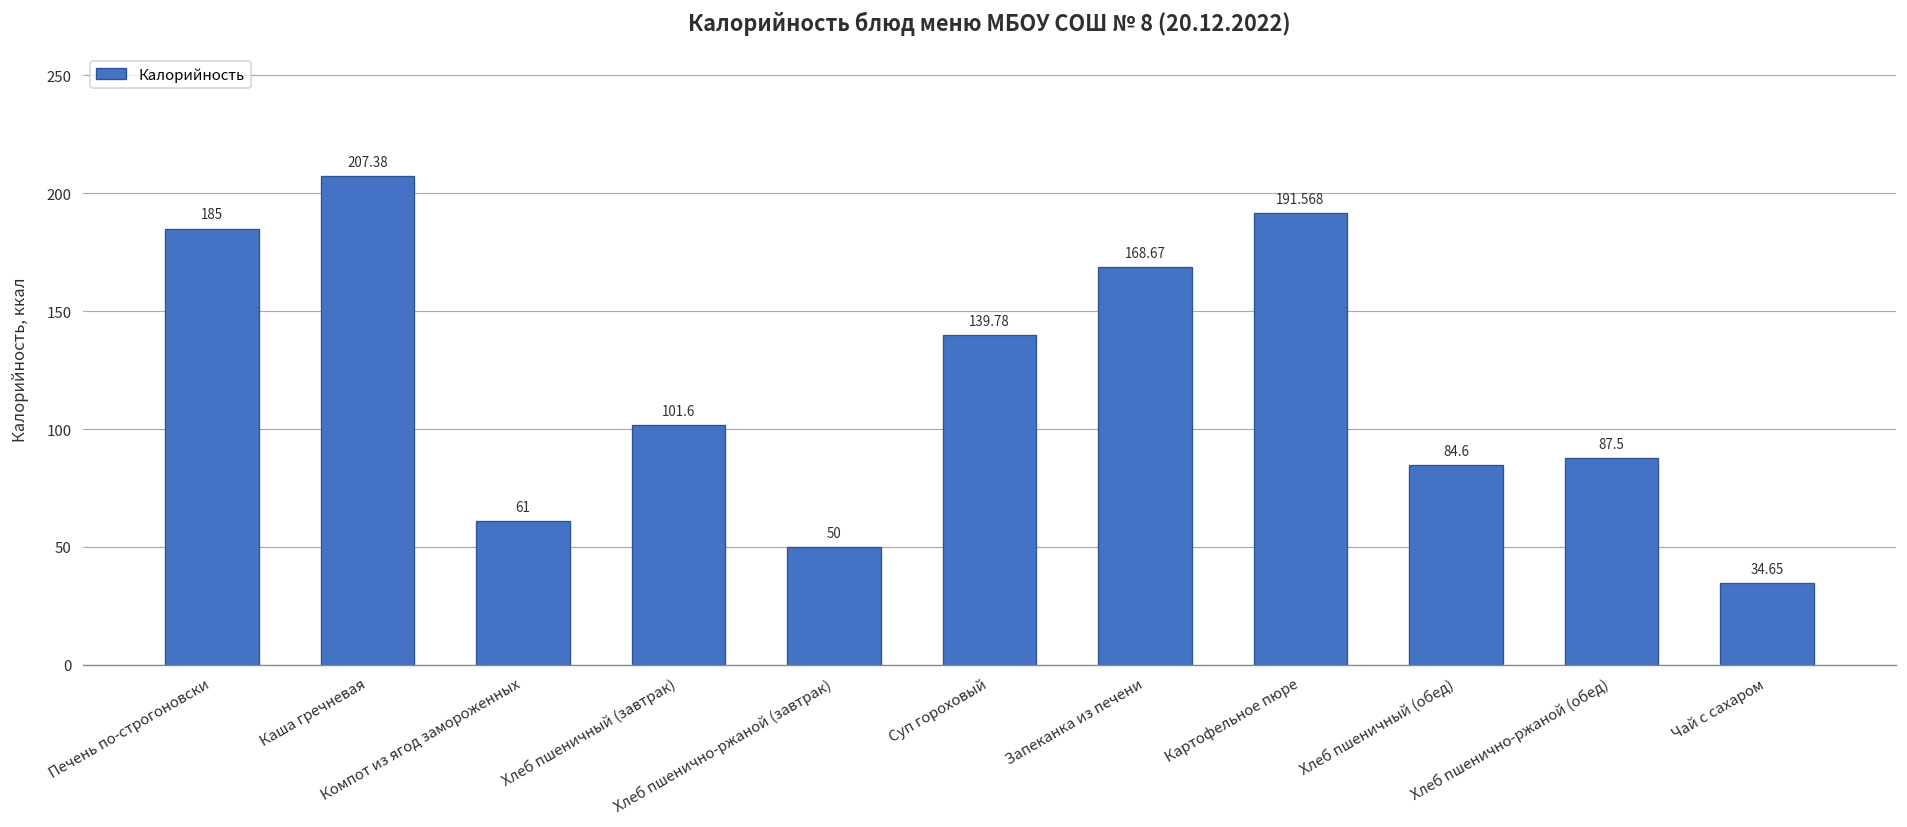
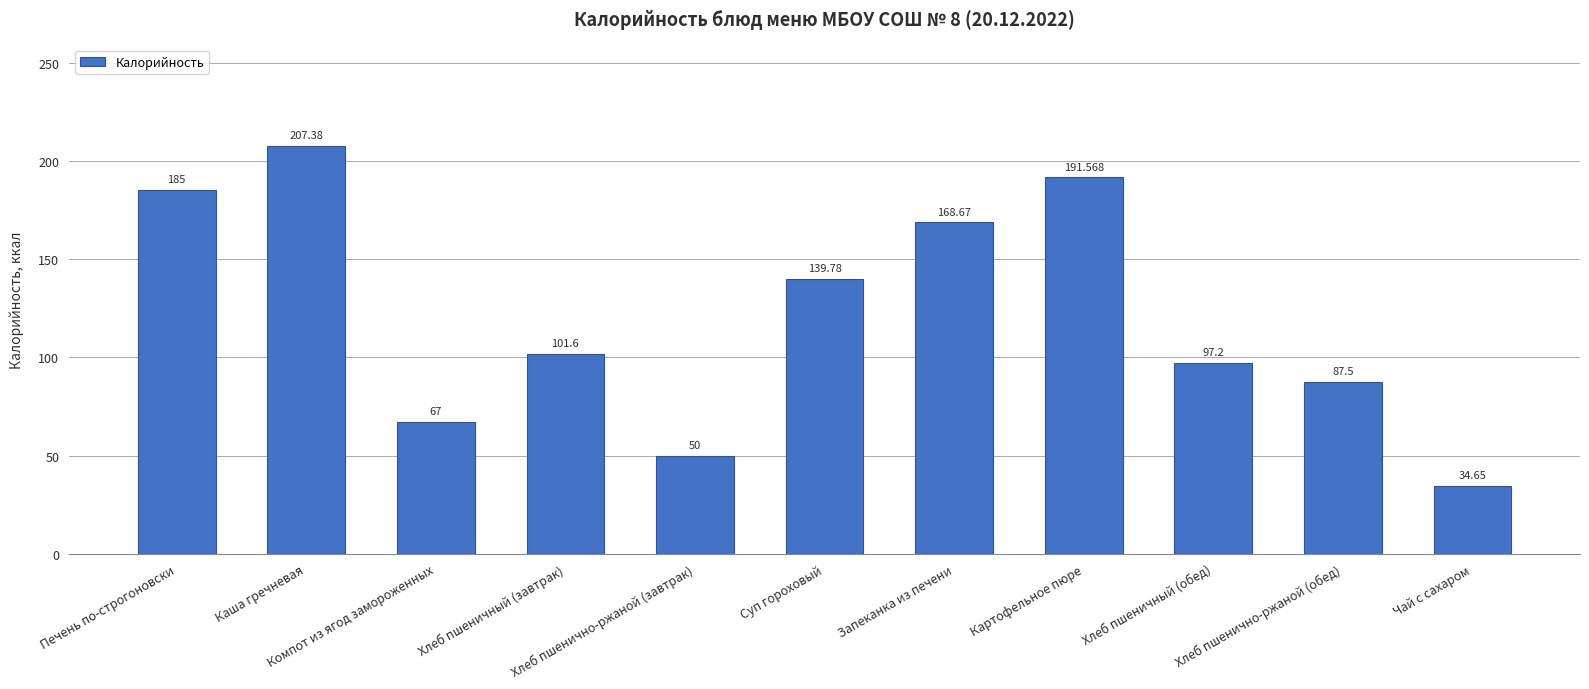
  {
    "Печень по-строгоновски": 185,
    "Каша гречневая": 207.38,
-   "Компот из ягод замороженных": 61,
+   "Компот из ягод замороженных": 67,
    "Хлеб пшеничный (завтрак)": 101.6,
    "Хлеб пшенично-ржаной (завтрак)": 50,
    "Суп гороховый": 139.78,
    "Запеканка из печени": 168.67,
    "Картофельное пюре": 191.568,
-   "Хлеб пшеничный (обед)": 84.6,
+   "Хлеб пшеничный (обед)": 97.2,
    "Хлеб пшенично-ржаной (обед)": 87.5,
    "Чай с сахаром": 34.65
  }
